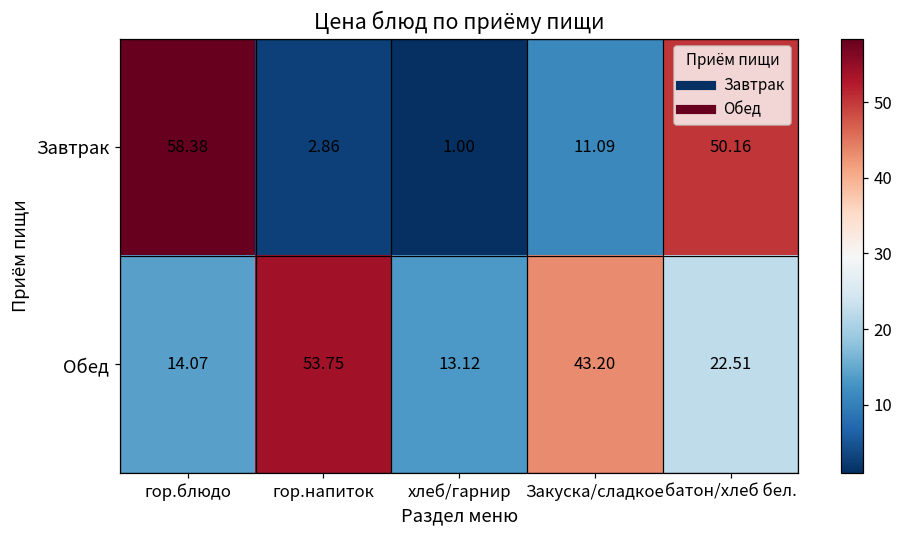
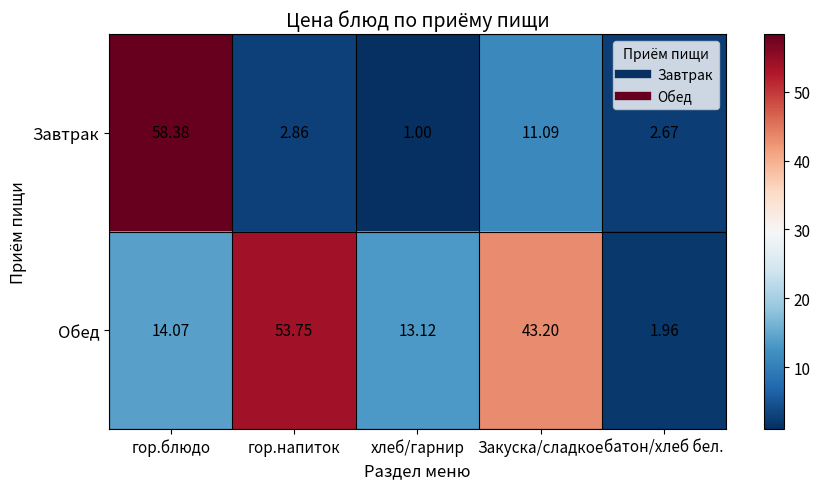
  {
    "Завтрак": {
      "гор.блюдо": 58.38,
      "гор.напиток": 2.86,
      "хлеб/гарнир": 1.00,
      "Закуска/сладкое": 11.09,
-     "батон/хлеб бел.": 50.16
+     "батон/хлеб бел.": 2.67
    },
    "Обед": {
      "гор.блюдо": 14.07,
      "гор.напиток": 53.75,
      "хлеб/гарнир": 13.12,
      "Закуска/сладкое": 43.20,
-     "батон/хлеб бел.": 22.51
+     "батон/хлеб бел.": 1.96
    }
  }
